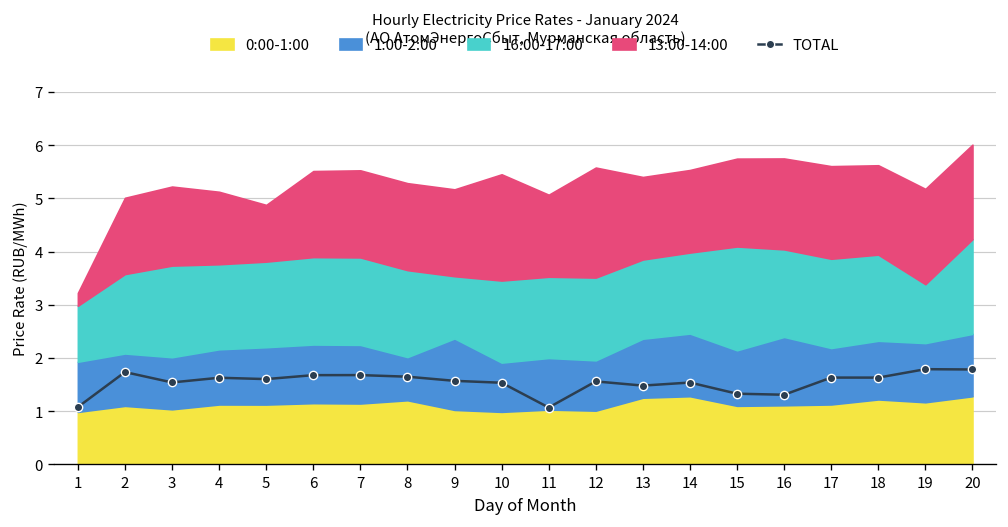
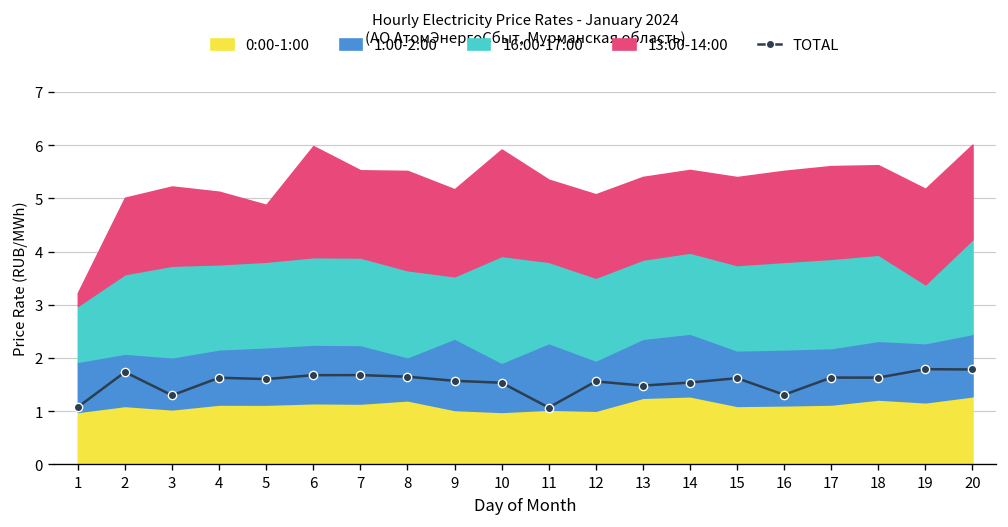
  {
    "TOTAL": {
      "1": 1.1,
      "2": 1.7,
-     "3": 1.5,
+     "3": 1.3,
      "4": 1.6,
      "5": 1.6,
      "6": 1.7,
      "7": 1.7,
      "8": 1.6,
      "9": 1.6,
      "10": 1.5,
      "12": 1.6,
      "13": 1.5,
      "14": 1.5,
-     "15": 1.3,
+     "15": 1.6,
      "16": 1.3,
      "17": 1.6,
      "18": 1.6,
      "19": 1.8,
      "20": 1.8
    },
    "1:00-2:00": {
-     "11": 1.0,
-     "16": 1.3
+     "11": 1.3,
+     "16": 1.1
    },
    "16:00-17:00": {
-     "10": 1.5,
-     "15": 2.0
+     "10": 2.0,
+     "15": 1.6
    },
    "13:00-14:00": {
      "1": 0.2,
      "2": 1.4,
      "3": 1.5,
      "4": 1.4,
      "5": 1.1,
-     "6": 1.6,
+     "6": 2.1,
      "7": 1.6,
-     "8": 1.6,
+     "8": 1.9,
      "9": 1.6,
      "10": 2.0,
      "11": 1.5,
-     "12": 2.1,
+     "12": 1.6,
      "13": 1.6,
      "14": 1.6,
      "15": 1.7,
      "16": 1.7,
      "17": 1.7,
      "18": 1.7,
      "19": 1.8,
      "20": 1.8
    }
  }
